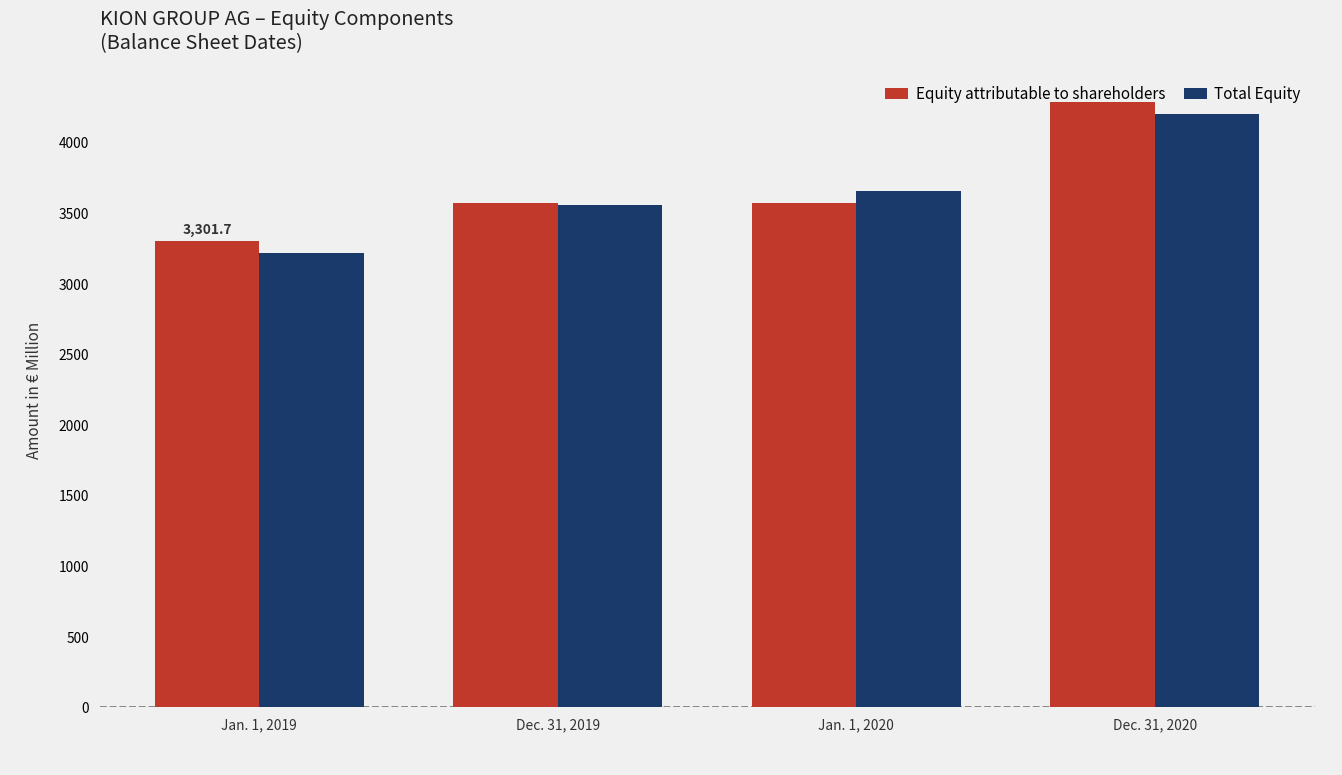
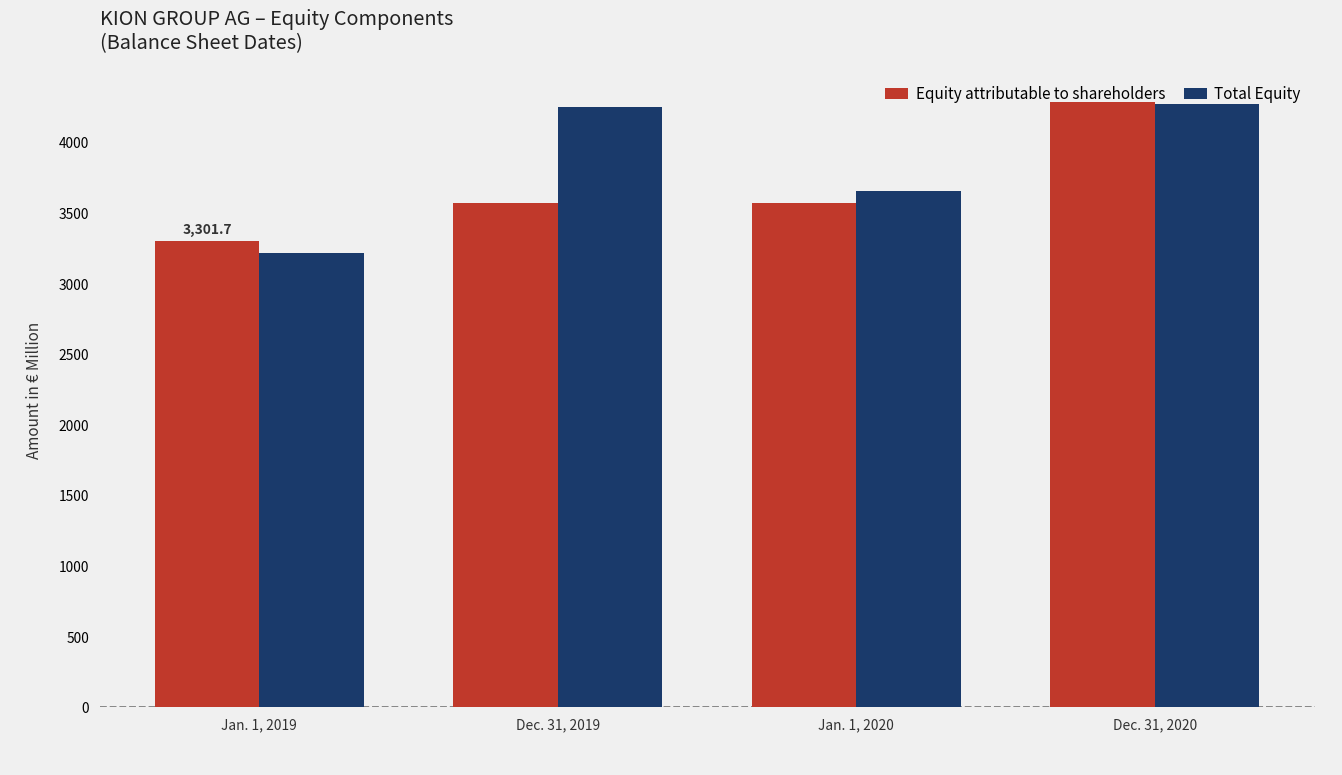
  {
    "Equity attributable to shareholders": {
      "Jan. 1, 2019": "3,301.7"
    },
    "Total Equity": {
      "Jan. 1, 2019": "3220",
-     "Dec. 31, 2019": "3560",
+     "Dec. 31, 2019": "4250",
      "Jan. 1, 2020": "3650",
-     "Dec. 31, 2020": "4200"
+     "Dec. 31, 2020": "4270"
    }
  }
